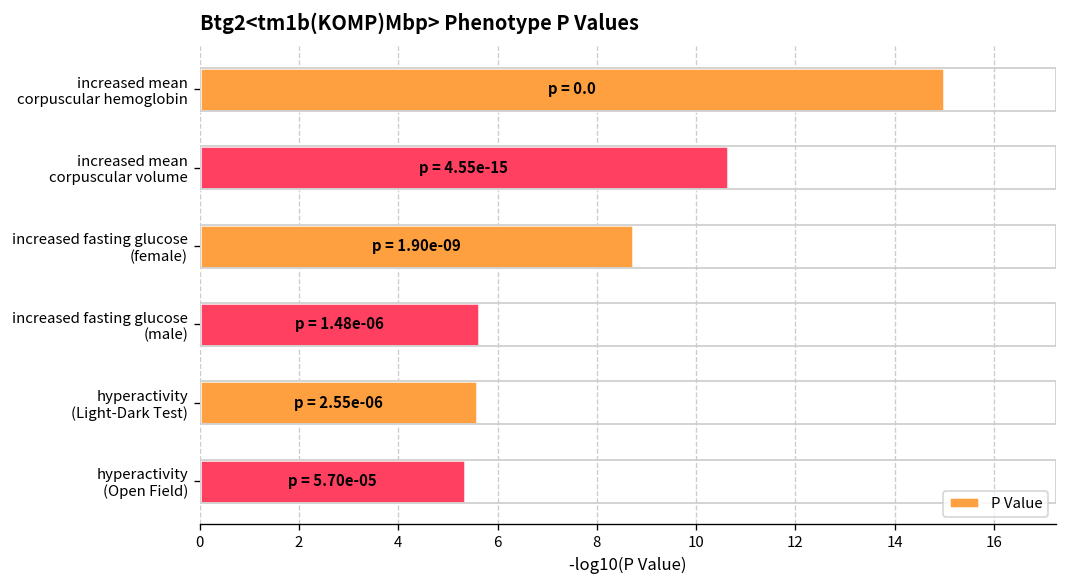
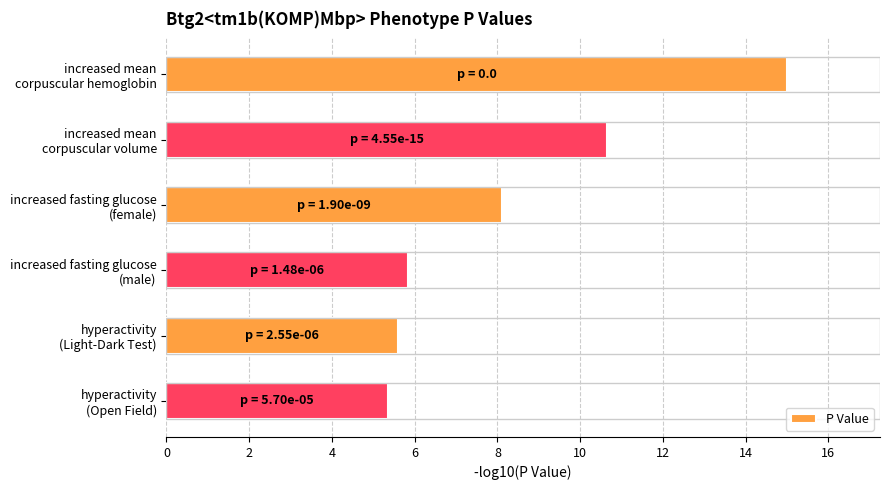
  {
-   "increased fasting glucose (female)": 8.7,
-   "increased fasting glucose (male)": 5.6
+   "increased fasting glucose (female)": 8.1,
+   "increased fasting glucose (male)": 5.8
  }
